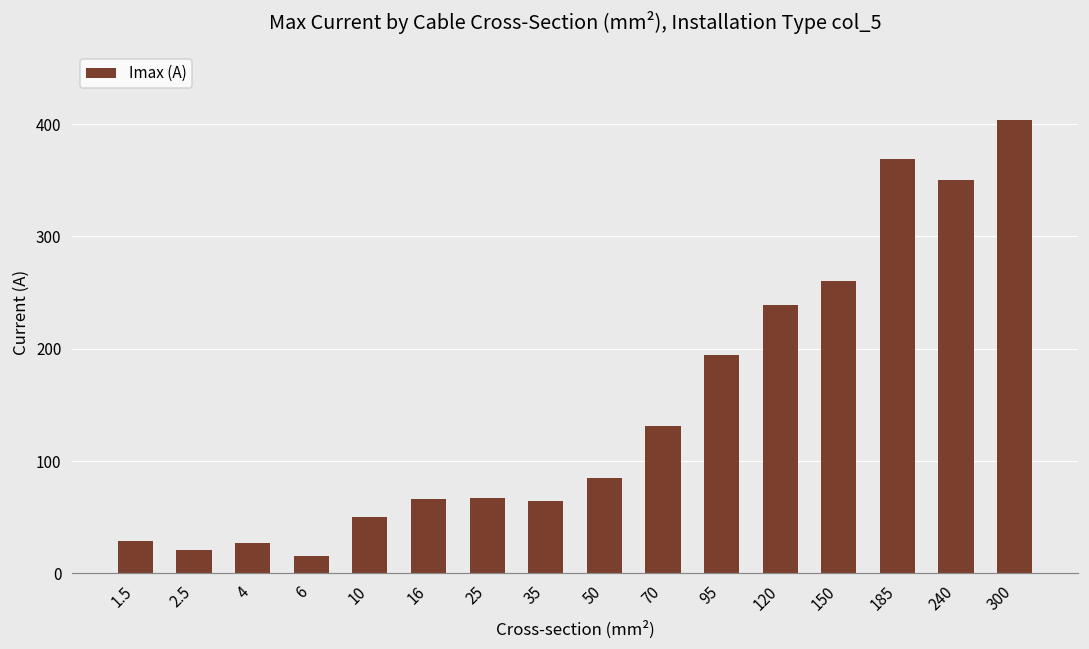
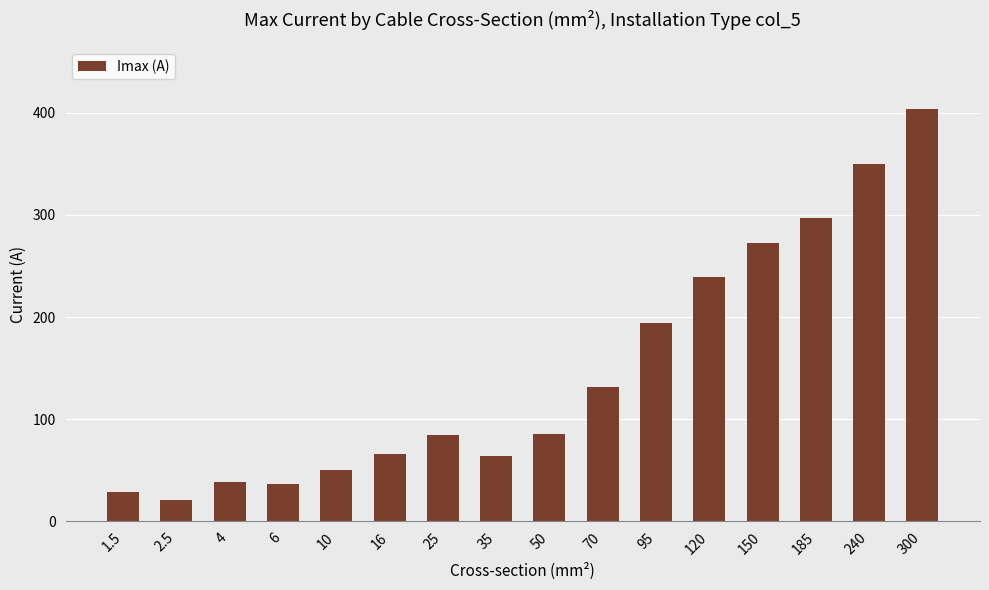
  {
    "1.5": 29,
    "2.5": 21,
-   "4": 27,
-   "6": 15,
+   "4": 38,
+   "6": 36,
    "10": 50,
    "16": 66,
-   "25": 67,
+   "25": 84,
    "35": 64,
    "50": 85,
    "70": 131,
    "95": 194,
    "120": 239,
-   "150": 260,
-   "185": 369,
+   "150": 272,
+   "185": 297,
    "240": 350,
    "300": 404
  }
